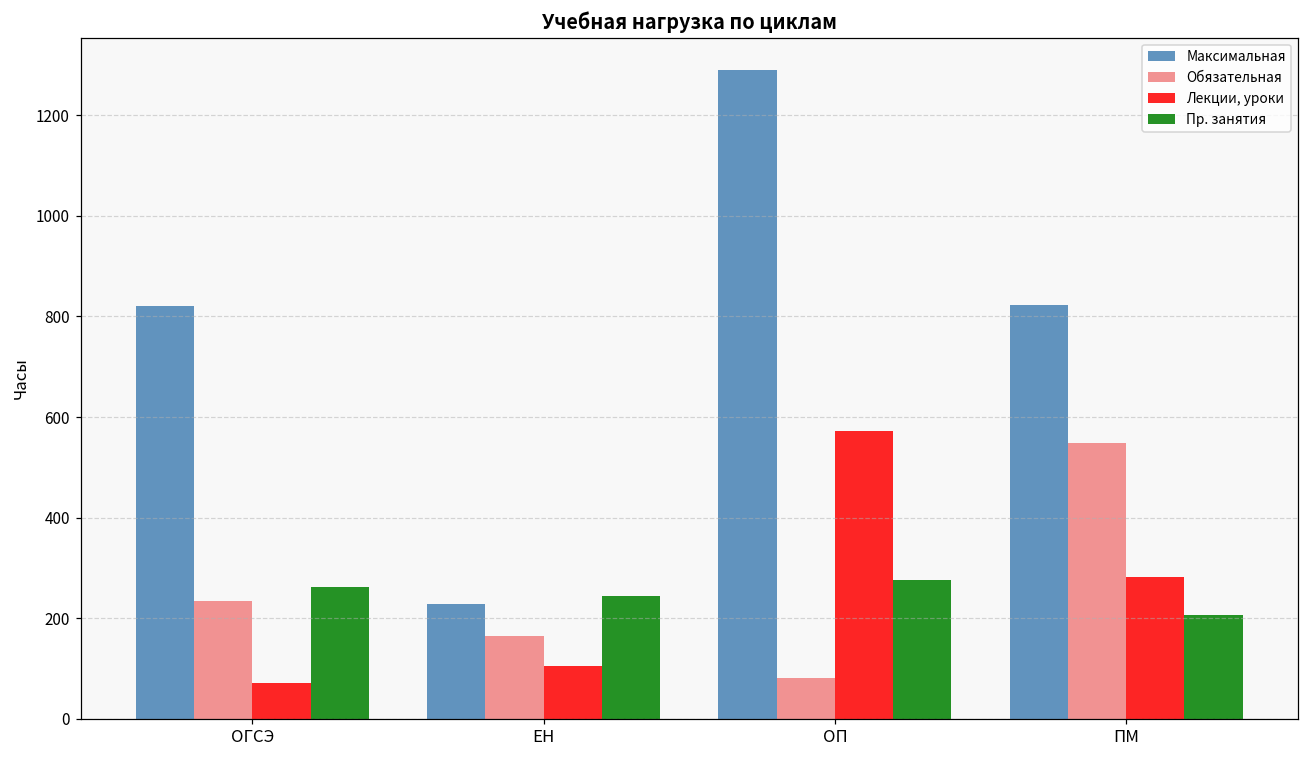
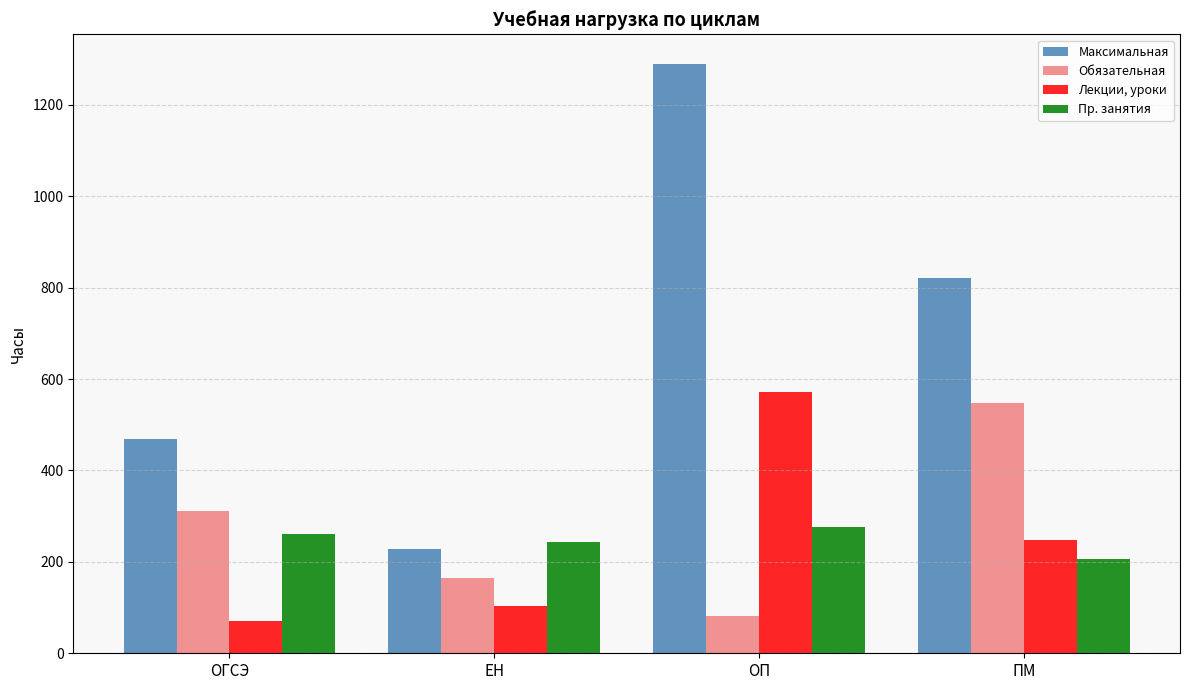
  {
    "Максимальная": {
-     "ОГСЭ": 820,
+     "ОГСЭ": 470,
      "ЕН": 230,
      "ОП": 1290,
      "ПМ": 820
    },
    "Обязательная": {
-     "ОГСЭ": 230,
+     "ОГСЭ": 310,
      "ЕН": 160,
      "ОП": 80,
      "ПМ": 550
    },
    "Лекции, уроки": {
      "ОГСЭ": 70,
      "ЕН": 100,
      "ОП": 570,
-     "ПМ": 280
+     "ПМ": 250
    },
    "Пр. занятия": {
      "ОГСЭ": 260,
      "ЕН": 240,
      "ОП": 280,
      "ПМ": 210
    }
  }
